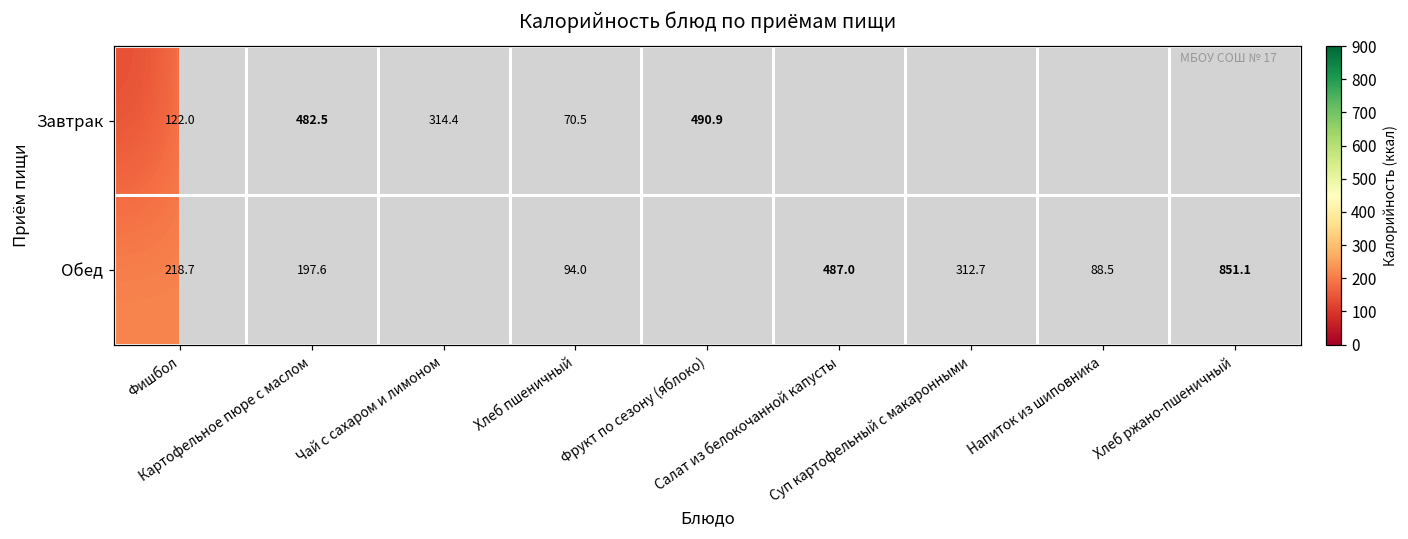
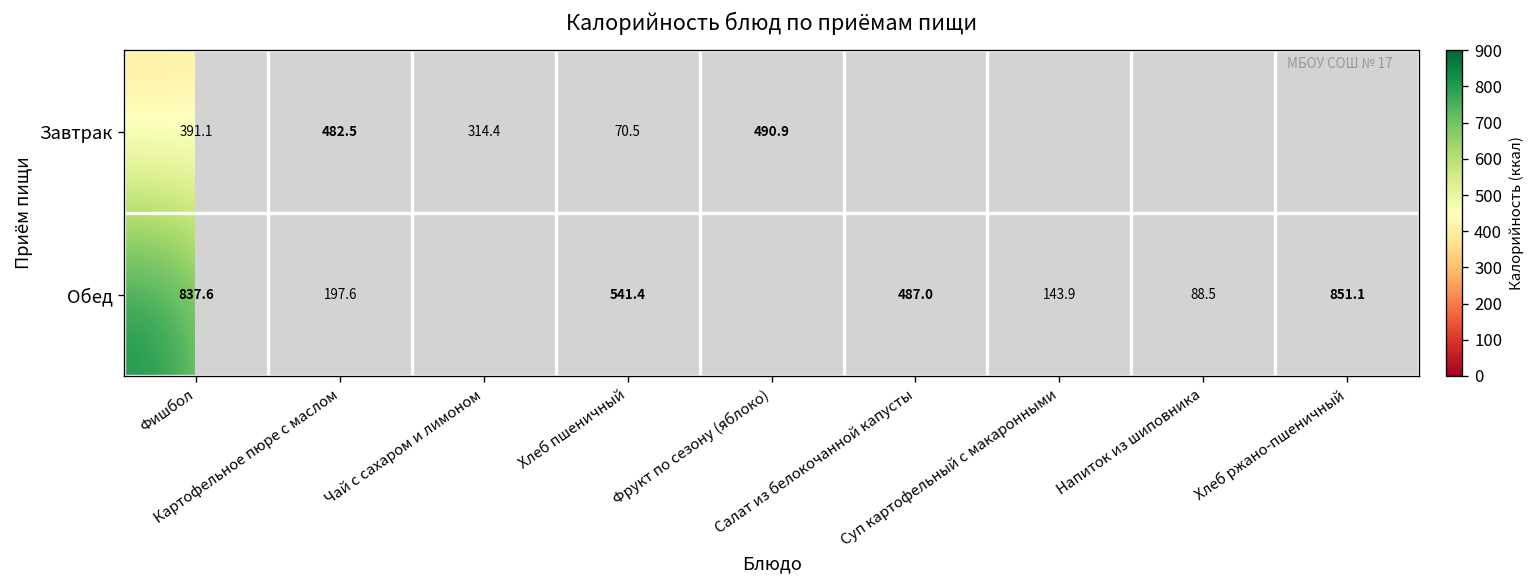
  {
    "Завтрак": {
-     "Фишбол": 122.0,
+     "Фишбол": 391.1,
      "Картофельное пюре с маслом": 482.5,
      "Чай с сахаром и лимоном": 314.4,
      "Хлеб пшеничный": 70.5,
      "Фрукт по сезону (яблоко)": 490.9
    },
    "Обед": {
-     "Фишбол": 218.7,
+     "Фишбол": 837.6,
      "Картофельное пюре с маслом": 197.6,
-     "Хлеб пшеничный": 94.0,
+     "Хлеб пшеничный": 541.4,
      "Салат из белокочанной капусты": 487.0,
-     "Суп картофельный с макаронными": 312.7,
+     "Суп картофельный с макаронными": 143.9,
      "Напиток из шиповника": 88.5,
      "Хлеб ржано-пшеничный": 851.1
    }
  }
